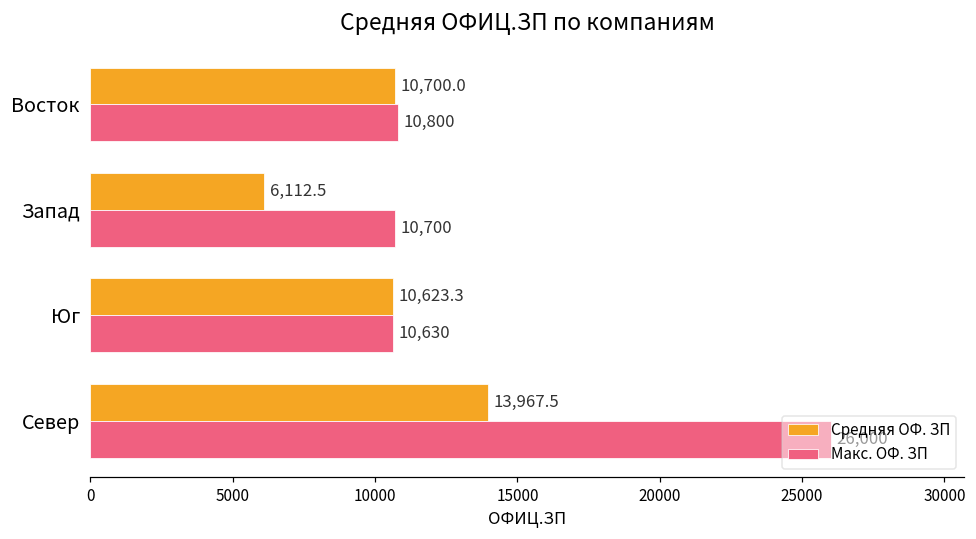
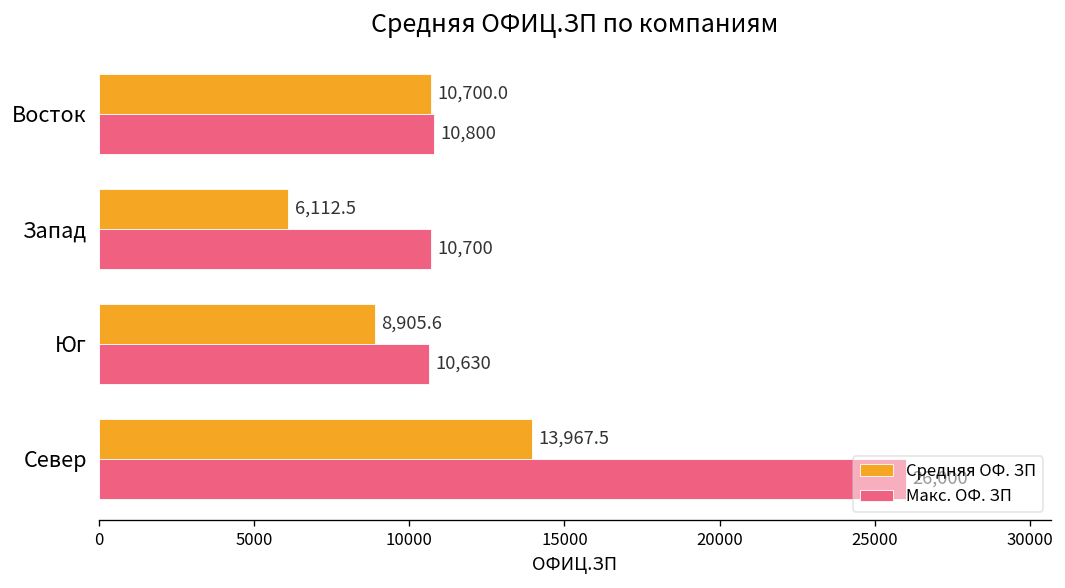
  {
    "Средняя ОФ. ЗП": {
      "Восток": "10,700.0",
      "Запад": "6,112.5",
-     "Юг": "10,623.3",
+     "Юг": "8,905.6",
      "Север": "13,967.5"
    },
    "Макс. ОФ. ЗП": {
      "Восток": "10,800",
      "Запад": "10,700",
      "Юг": "10,630"
    }
  }
